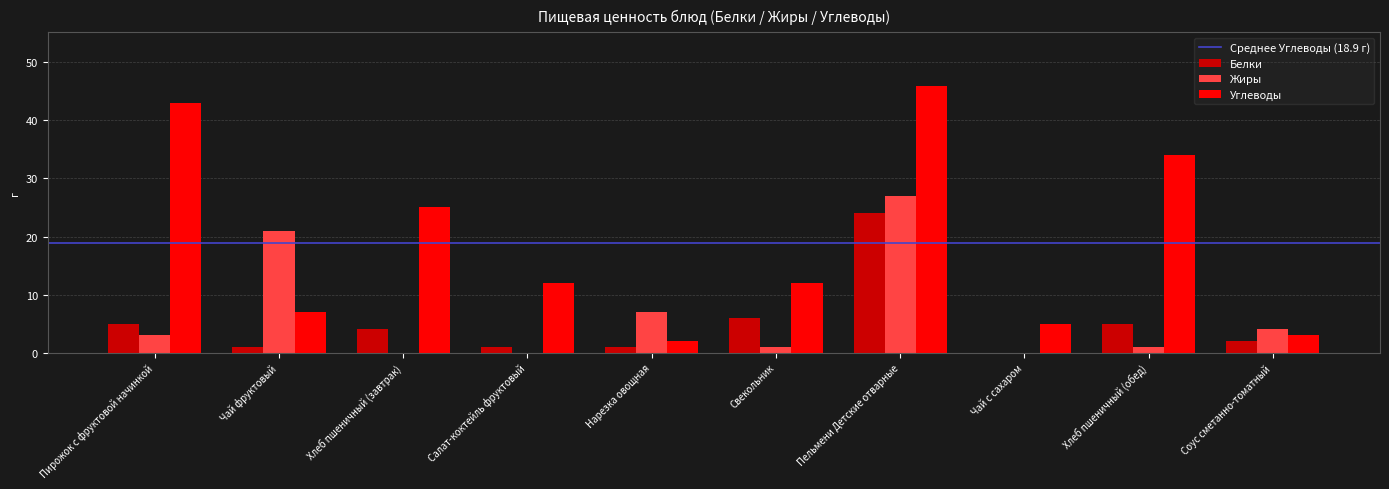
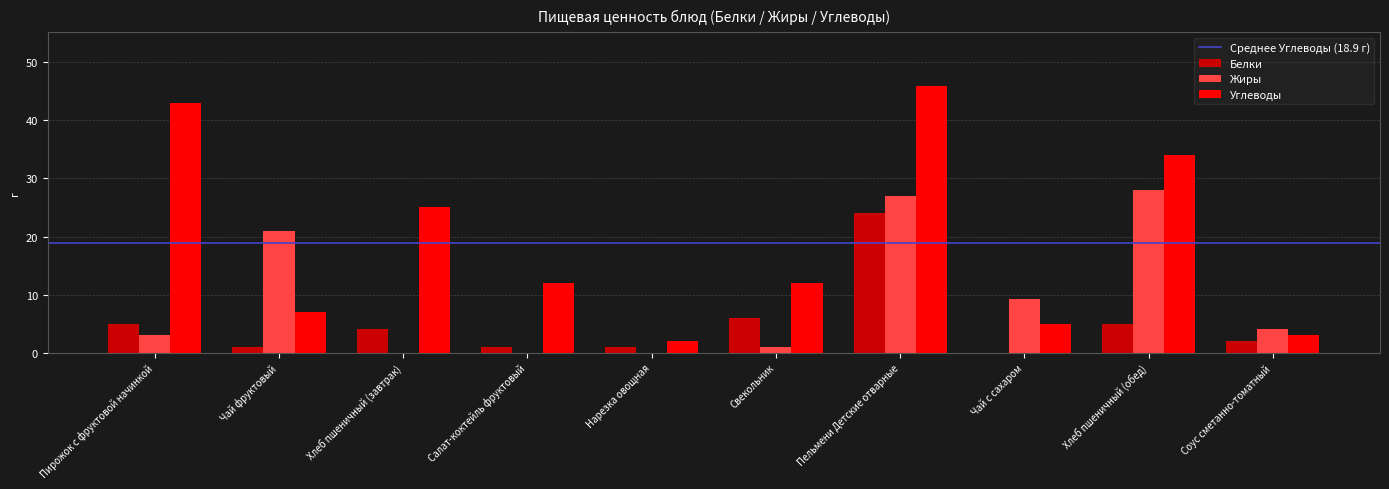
  {
    "Жиры": {
      "Пирожок с фруктовой начинкой": 3,
      "Чай фруктовый": 21,
      "Хлеб пшеничный (завтрак)": 0,
      "Салат-коктейль фруктовый": 0,
-     "Нарезка овощная": 7,
+     "Нарезка овощная": 0,
      "Свекольник": 1,
      "Пельмени Детские отварные": 27,
-     "Чай с сахаром": 0,
-     "Хлеб пшеничный (обед)": 1,
+     "Чай с сахаром": 9,
+     "Хлеб пшеничный (обед)": 28,
      "Соус сметанно-томатный": 4
    }
  }
